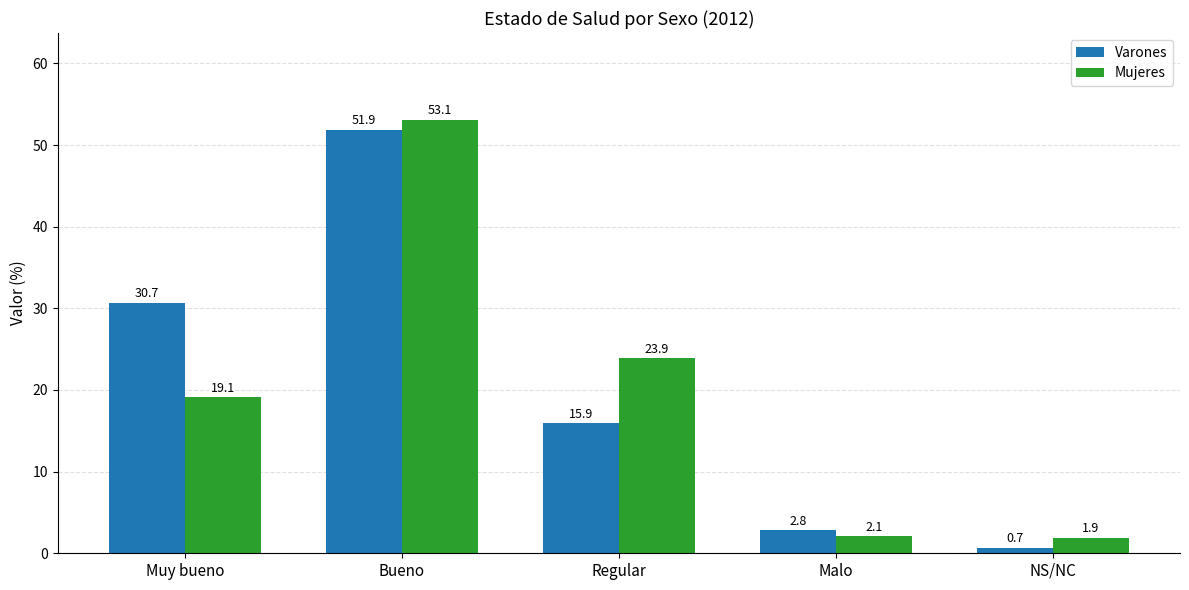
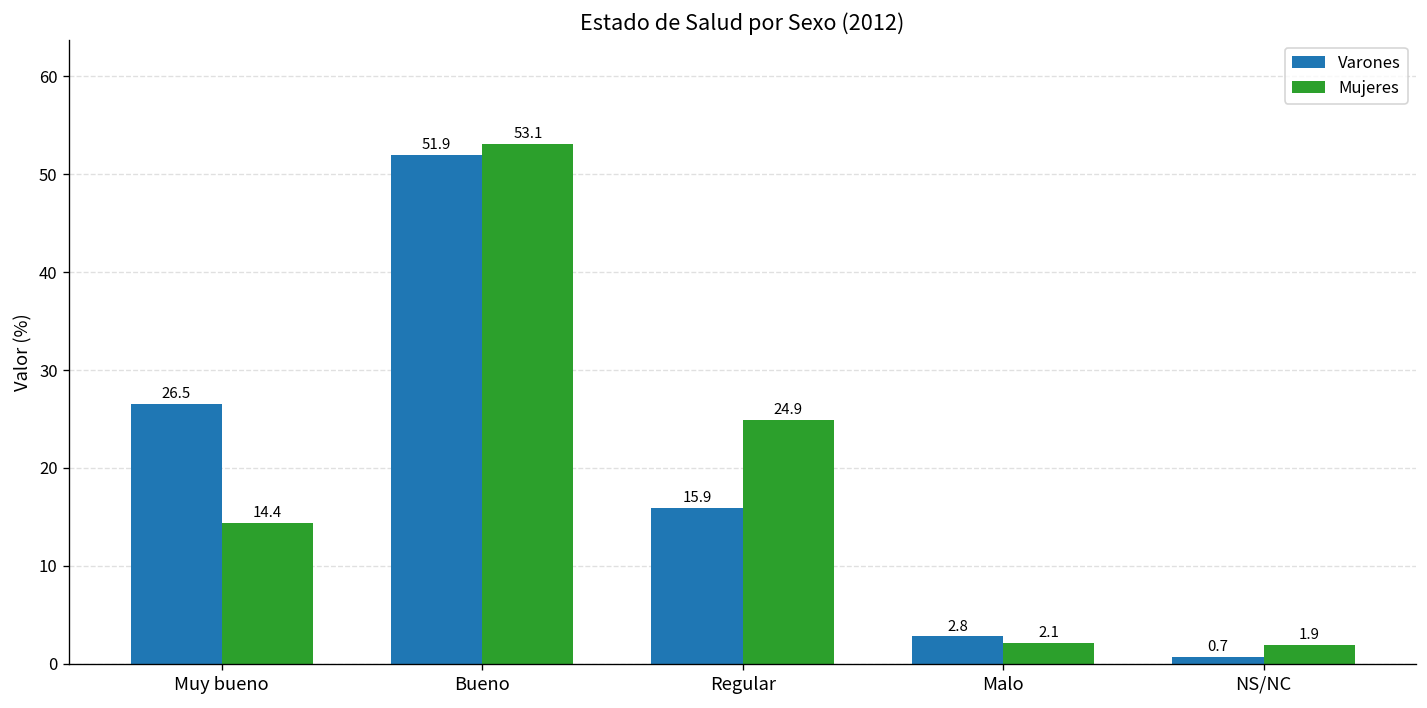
  {
    "Varones": {
-     "Muy bueno": 30.7,
+     "Muy bueno": 26.5,
      "Bueno": 51.9,
      "Regular": 15.9,
      "Malo": 2.8,
      "NS/NC": 0.7
    },
    "Mujeres": {
-     "Muy bueno": 19.1,
+     "Muy bueno": 14.4,
      "Bueno": 53.1,
-     "Regular": 23.9,
+     "Regular": 24.9,
      "Malo": 2.1,
      "NS/NC": 1.9
    }
  }
